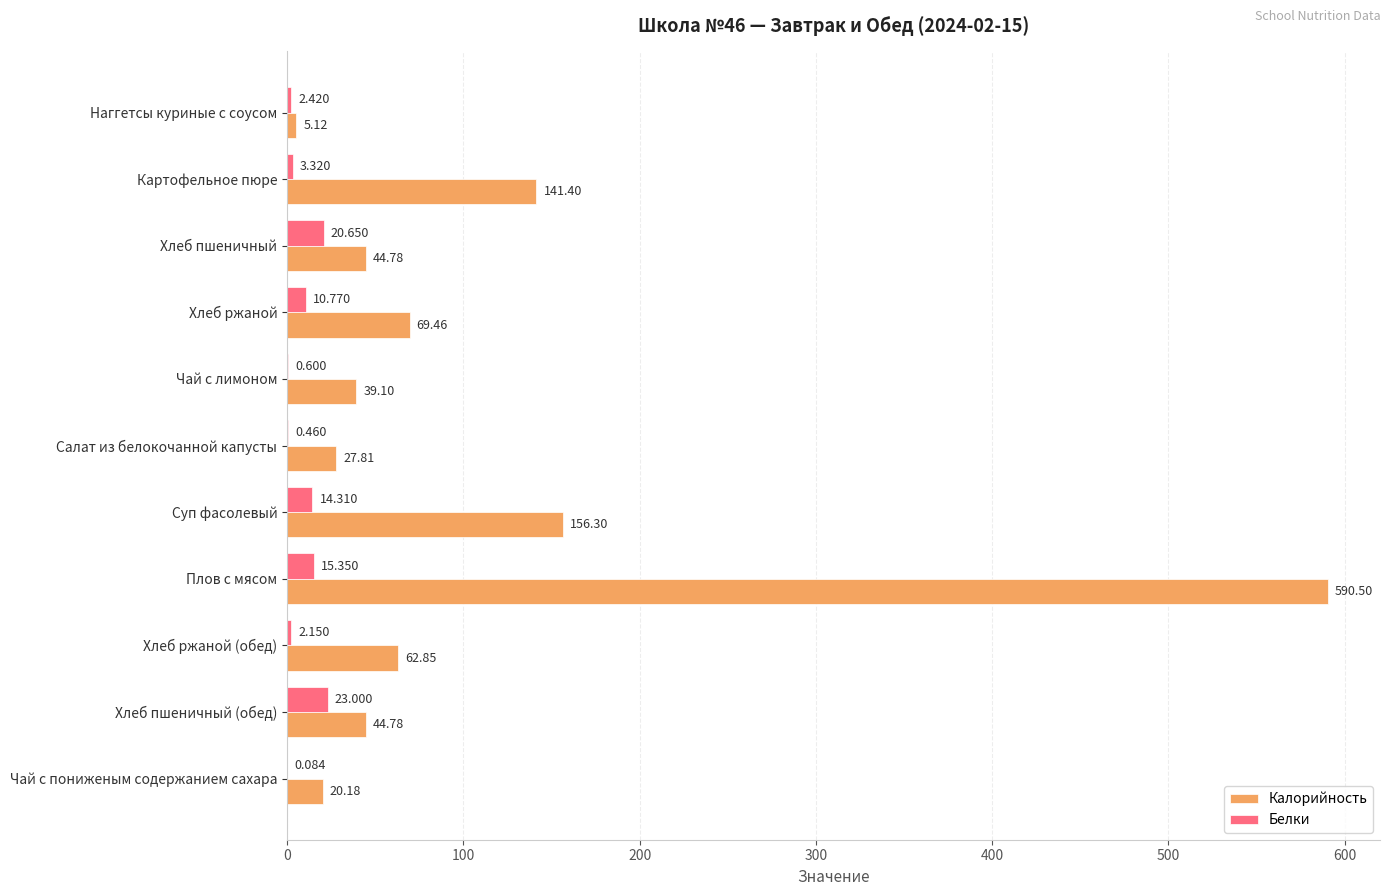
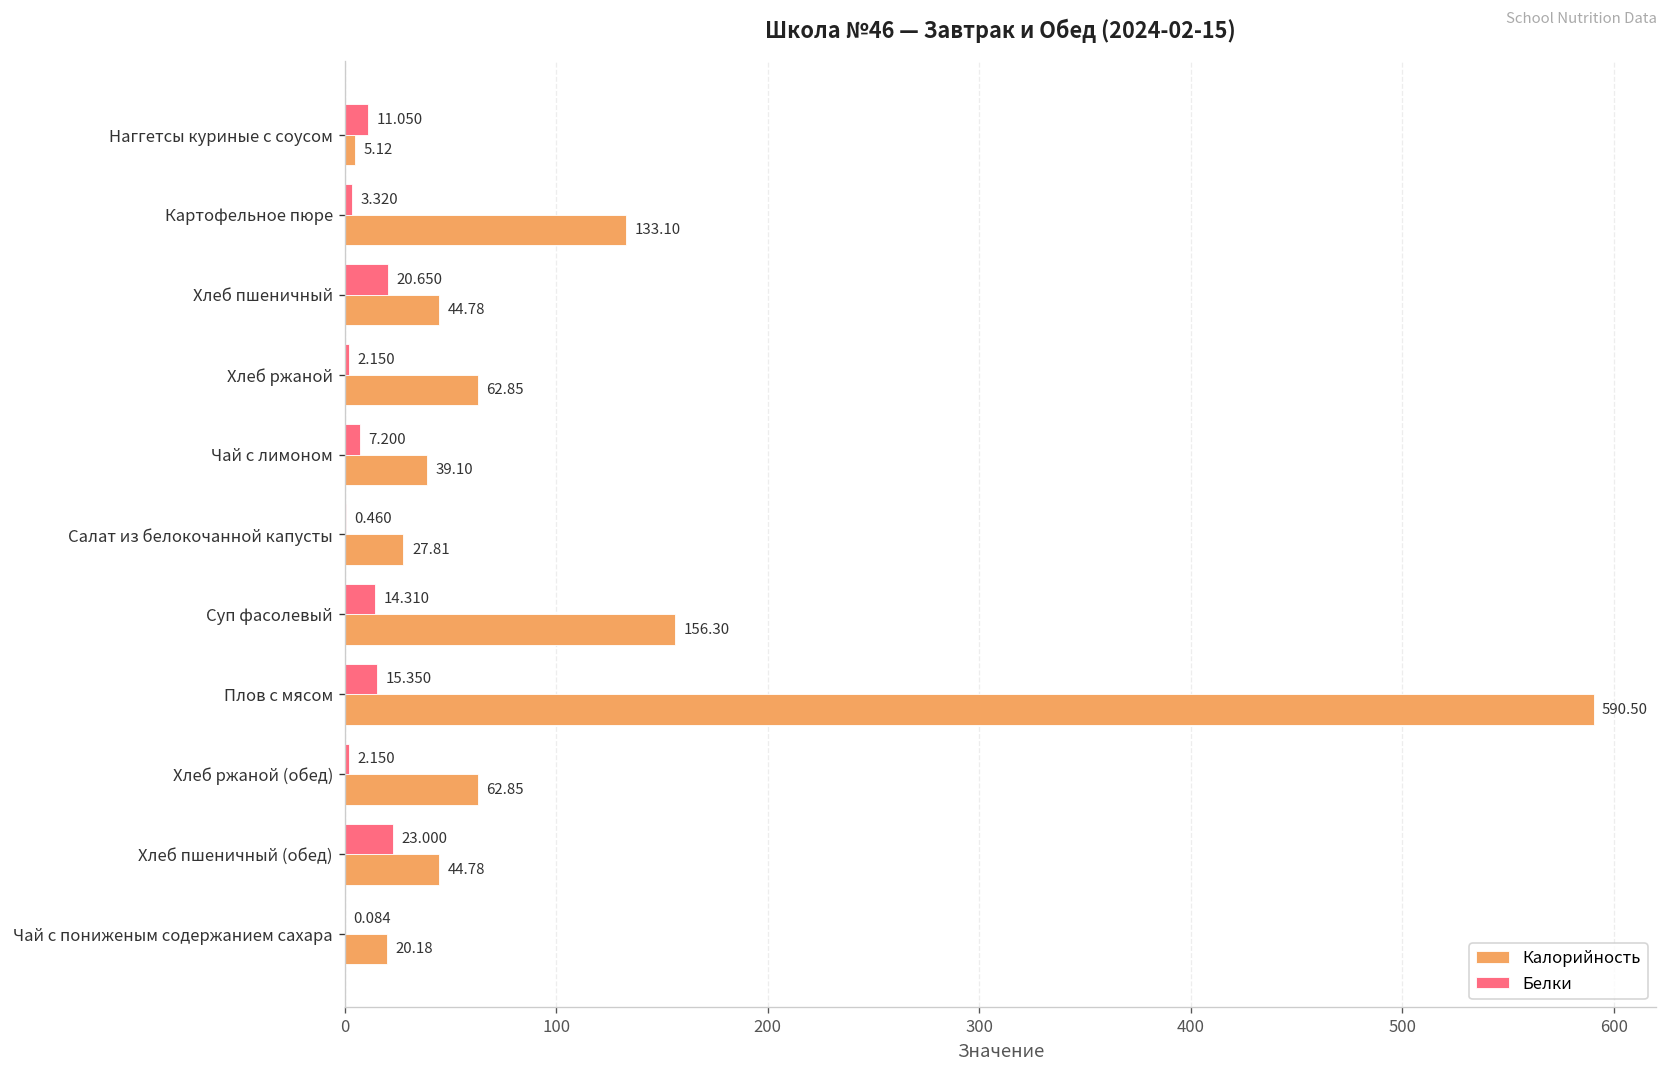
  {
    "Калорийность": {
      "Наггетсы куриные с соусом": 5.12,
-     "Картофельное пюре": 141.40,
+     "Картофельное пюре": 133.10,
      "Хлеб пшеничный": 44.78,
-     "Хлеб ржаной": 69.46,
+     "Хлеб ржаной": 62.85,
      "Чай с лимоном": 39.10,
      "Салат из белокочанной капусты": 27.81,
      "Суп фасолевый": 156.30,
      "Плов с мясом": 590.50,
      "Хлеб ржаной (обед)": 62.85,
      "Хлеб пшеничный (обед)": 44.78,
      "Чай с пониженым содержанием сахара": 20.18
    },
    "Белки": {
-     "Наггетсы куриные с соусом": 2.420,
+     "Наггетсы куриные с соусом": 11.050,
      "Картофельное пюре": 3.320,
      "Хлеб пшеничный": 20.650,
-     "Хлеб ржаной": 10.770,
-     "Чай с лимоном": 0.600,
+     "Хлеб ржаной": 2.150,
+     "Чай с лимоном": 7.200,
      "Салат из белокочанной капусты": 0.460,
      "Суп фасолевый": 14.310,
      "Плов с мясом": 15.350,
      "Хлеб ржаной (обед)": 2.150,
      "Хлеб пшеничный (обед)": 23.000,
      "Чай с пониженым содержанием сахара": 0.084
    }
  }
